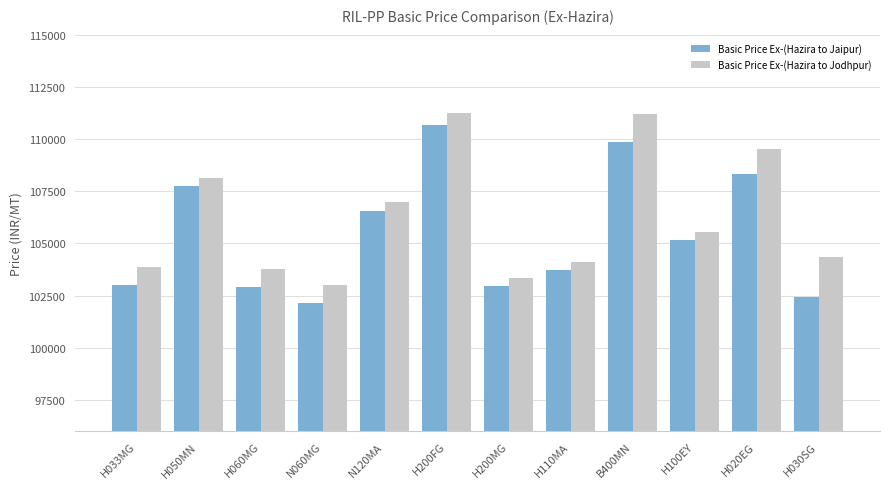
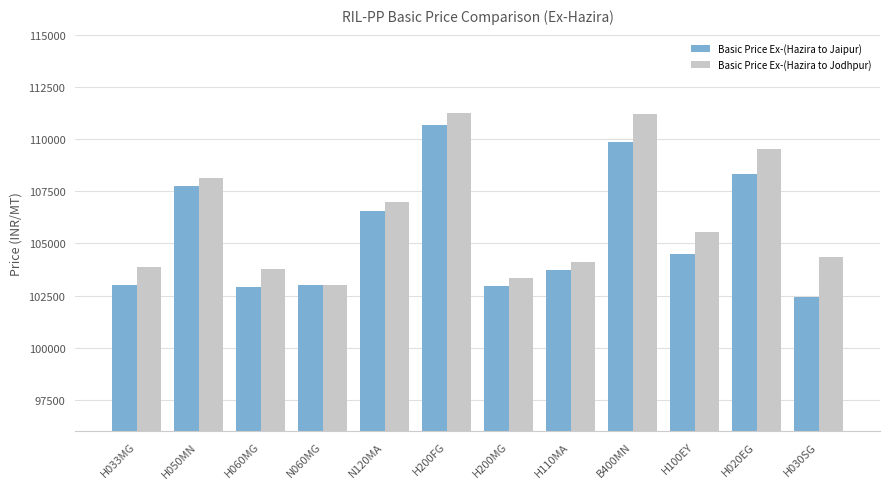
  {
    "Basic Price Ex-(Hazira to Jaipur)": {
      "H033MG": 103000,
      "H050MN": 107800,
      "H060MG": 102900,
-     "N060MG": 102100,
+     "N060MG": 103000,
      "N120MA": 106600,
      "H200FG": 110700,
      "H200MG": 102900,
      "H110MA": 103700,
      "B400MN": 109800,
-     "H100EY": 105200,
+     "H100EY": 104500,
      "H020EG": 108300,
      "H030SG": 102400
    },
    "Basic Price Ex-(Hazira to Jodhpur)": {
      "H033MG": 103900,
      "H050MN": 108200,
      "H060MG": 103800,
      "N060MG": 103000,
      "N120MA": 107000,
      "H200FG": 111300,
      "H200MG": 103300,
      "H110MA": 104100,
      "B400MN": 111200,
      "H100EY": 105500,
      "H020EG": 109500,
      "H030SG": 104400
    }
  }
